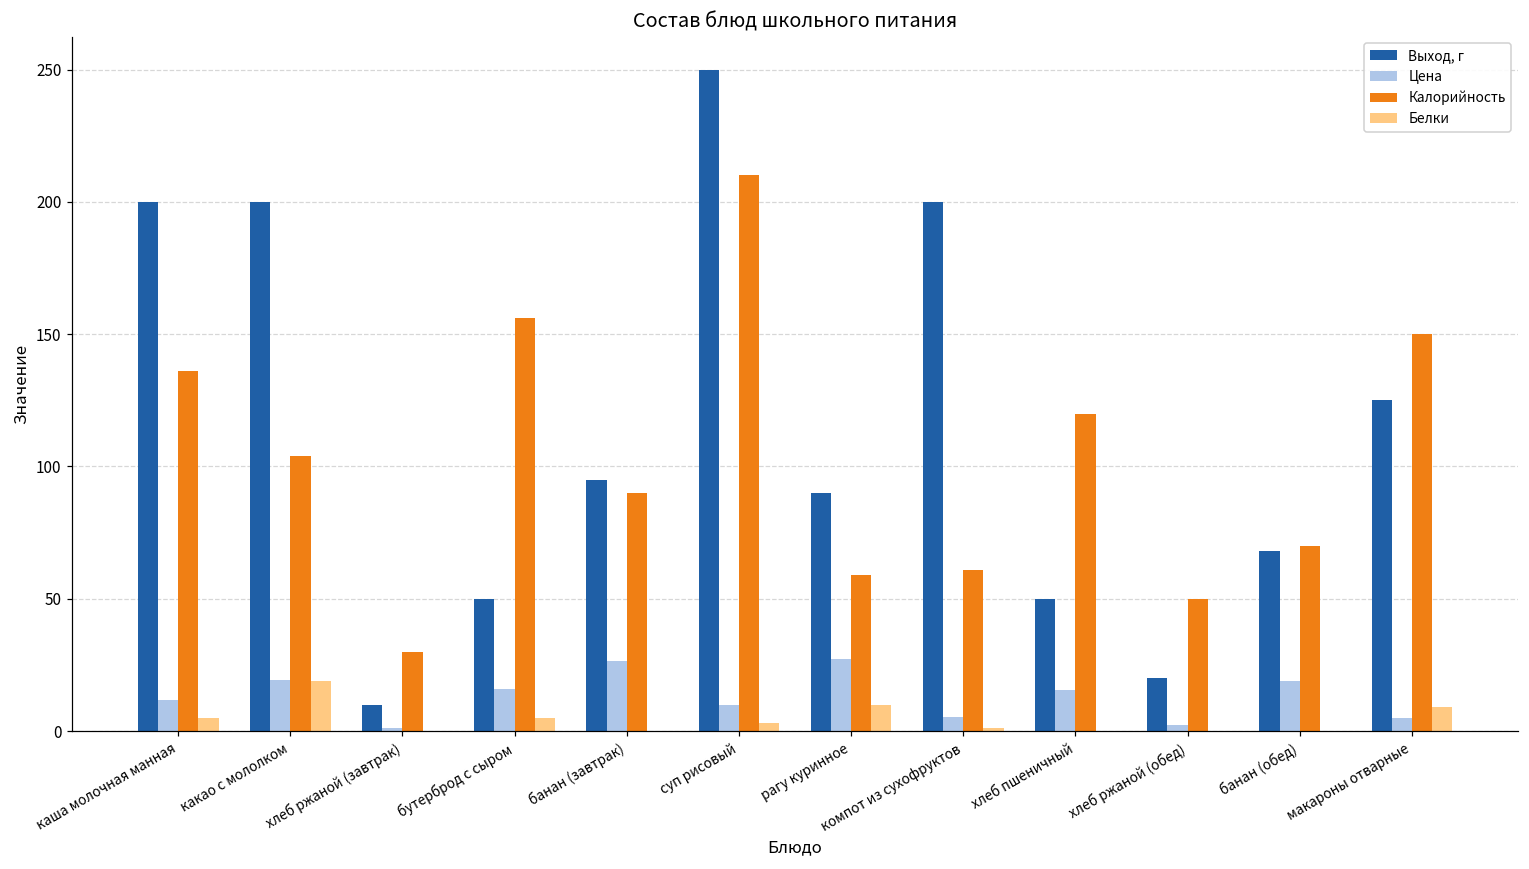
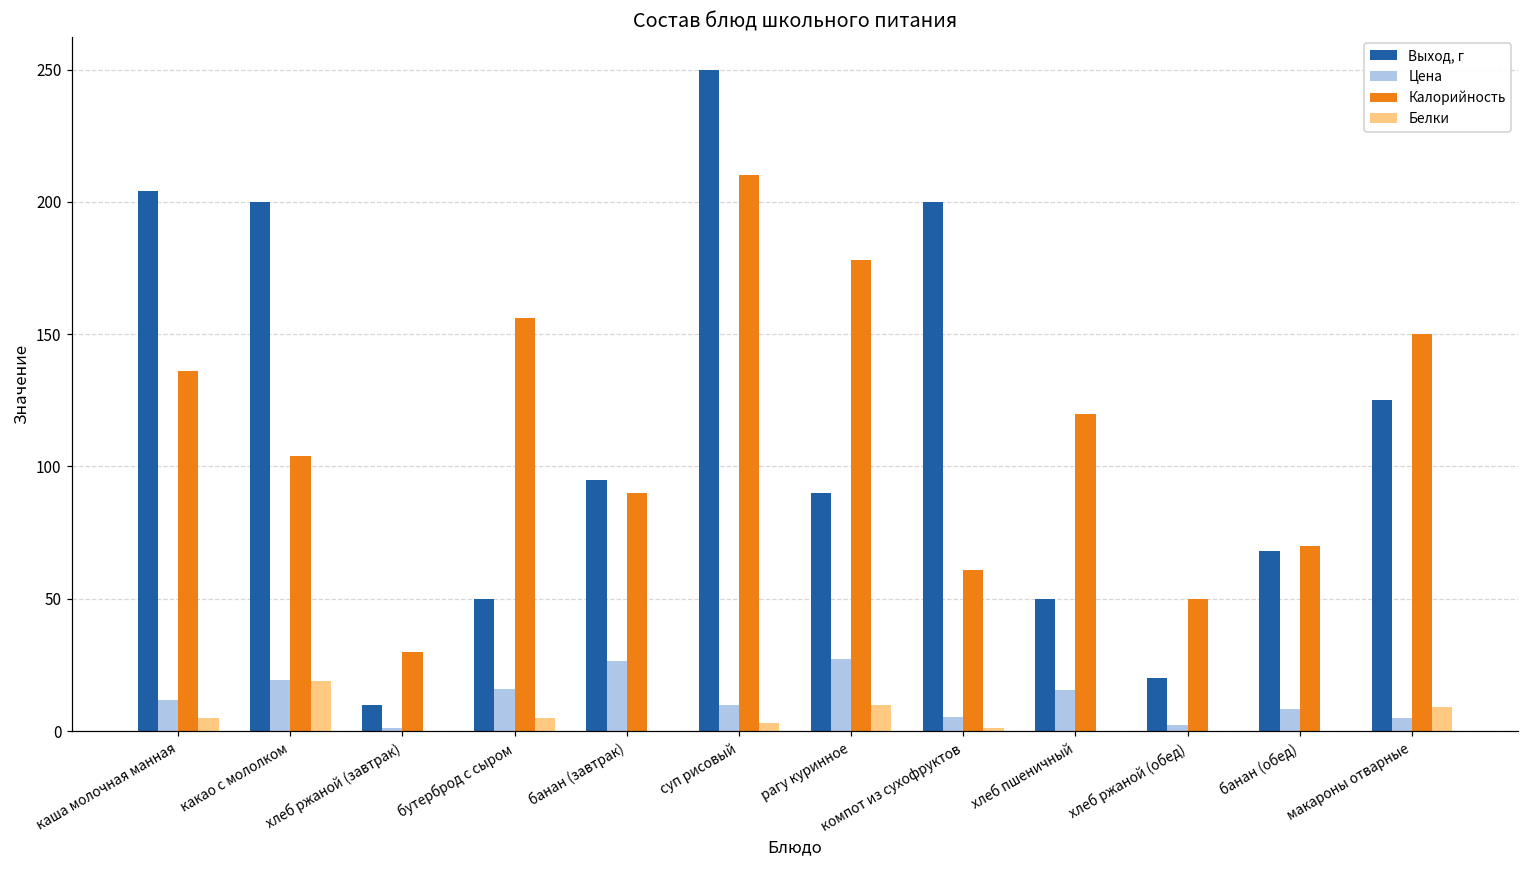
  {
    "Выход, г": {
-     "каша молочная манная": 200,
+     "каша молочная манная": 204,
      "какао с мололком": 200,
      "хлеб ржаной (завтрак)": 10,
      "бутерброд с сыром": 50,
      "банан (завтрак)": 95,
      "суп рисовый": 250,
      "рагу куринное": 90,
      "компот из сухофруктов": 200,
      "хлеб пшеничный": 50,
      "хлеб ржаной (обед)": 20,
      "банан (обед)": 68,
      "макароны отварные": 125
    },
    "Цена": {
      "каша молочная манная": 12,
      "какао с мололком": 19,
      "хлеб ржаной (завтрак)": 1,
      "бутерброд с сыром": 16,
      "банан (завтрак)": 27,
      "суп рисовый": 10,
      "рагу куринное": 27,
      "компот из сухофруктов": 5,
      "хлеб пшеничный": 15,
      "хлеб ржаной (обед)": 2,
-     "банан (обед)": 19,
+     "банан (обед)": 9,
      "макароны отварные": 5
    },
    "Калорийность": {
      "каша молочная манная": 136,
      "какао с мололком": 104,
      "хлеб ржаной (завтрак)": 30,
      "бутерброд с сыром": 156,
      "банан (завтрак)": 90,
      "суп рисовый": 210,
-     "рагу куринное": 59,
+     "рагу куринное": 178,
      "компот из сухофруктов": 61,
      "хлеб пшеничный": 120,
      "хлеб ржаной (обед)": 50,
      "банан (обед)": 70,
      "макароны отварные": 150
    },
    "Белки": {
      "каша молочная манная": 5,
      "какао с мололком": 19,
      "хлеб ржаной (завтрак)": 0,
      "бутерброд с сыром": 5,
      "банан (завтрак)": 0,
      "суп рисовый": 3,
      "рагу куринное": 10,
      "хлеб пшеничный": 0,
      "хлеб ржаной (обед)": 0,
      "банан (обед)": 0,
      "макароны отварные": 9
    }
  }
